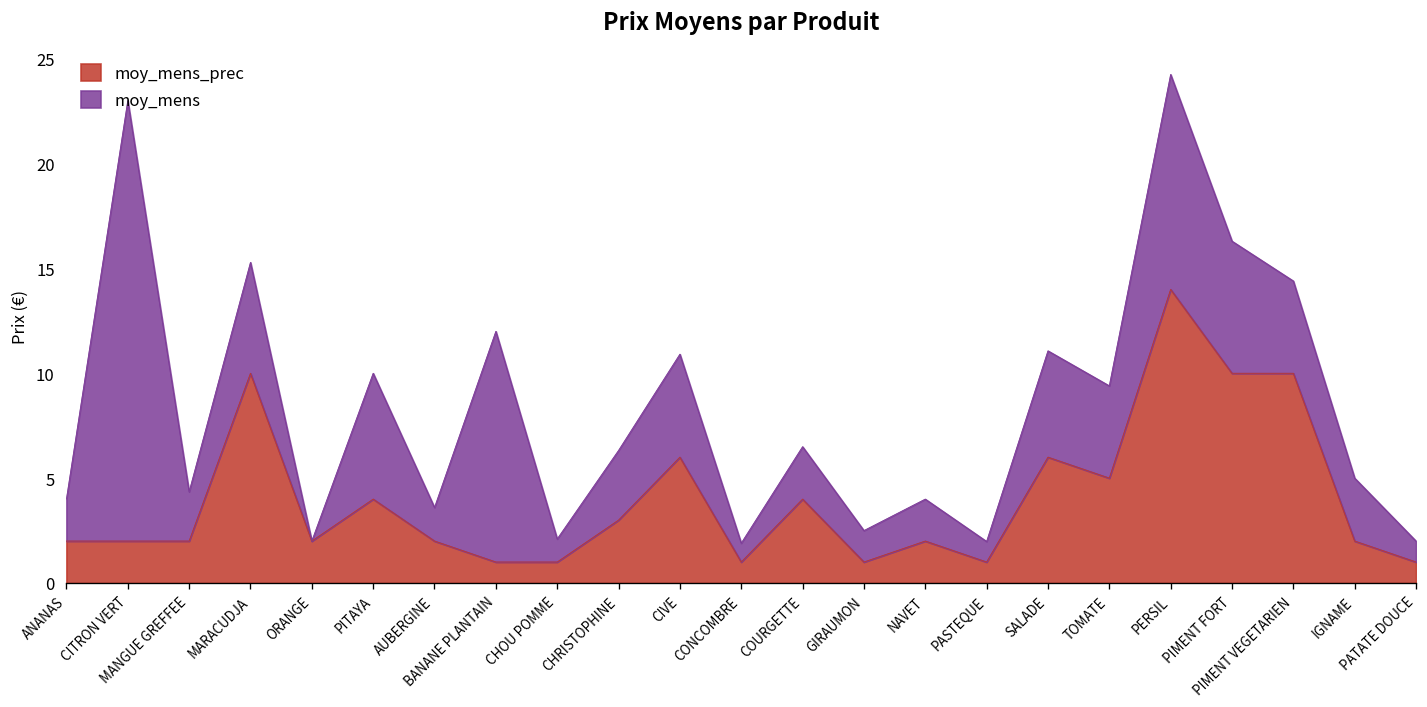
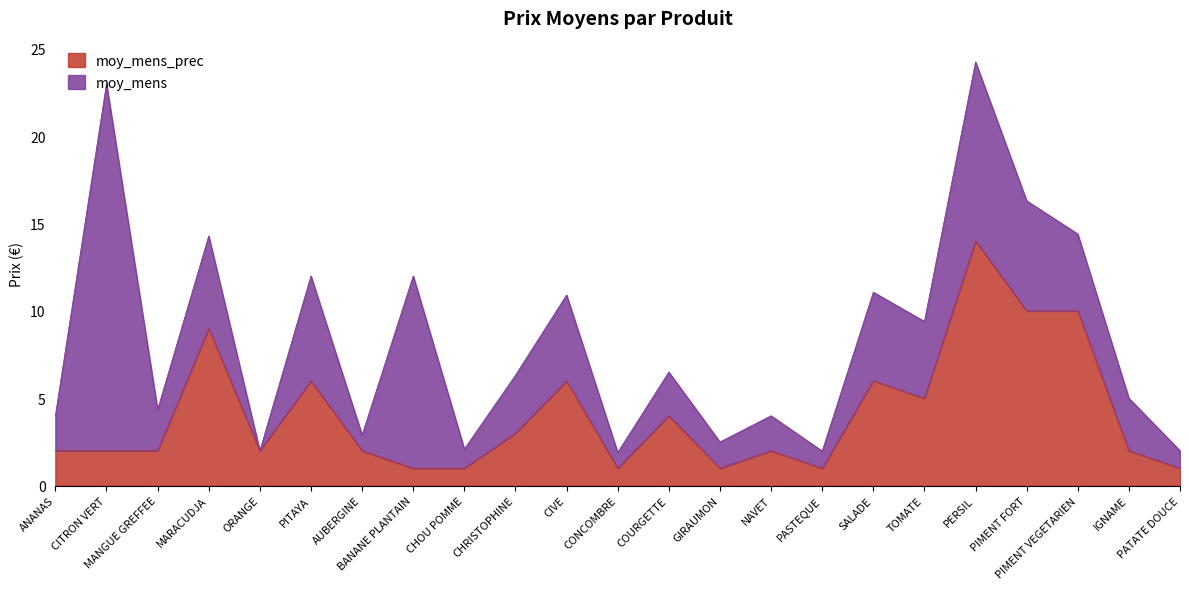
  {
    "moy_mens_prec": {
      "ANANAS": 2,
      "CITRON VERT": 2,
      "MANGUE GREFFEE": 2,
-     "MARACUDJA": 10,
-     "PITAYA": 4,
+     "MARACUDJA": 9,
+     "PITAYA": 6,
      "AUBERGINE": 2,
      "BANANE PLANTAIN": 1,
      "CHOU POMME": 1,
      "CHRISTOPHINE": 3,
      "CIVE": 6,
      "CONCOMBRE": 1,
      "COURGETTE": 4,
      "GIRAUMON": 1,
      "NAVET": 2,
      "PASTEQUE": 1,
      "SALADE": 6,
      "TOMATE": 5,
      "PERSIL": 14,
      "PIMENT FORT": 10,
      "PIMENT VEGETARIEN": 10,
      "IGNAME": 2,
      "PATATE DOUCE": 1
    },
    "moy_mens": {
      "ANANAS": 2.0,
      "CITRON VERT": 21.0,
      "MANGUE GREFFEE": 2.3,
      "MARACUDJA": 5.3,
      "PITAYA": 6.0,
-     "AUBERGINE": 1.6,
+     "AUBERGINE": 0.9,
      "BANANE PLANTAIN": 11.0,
      "CHOU POMME": 1.1,
      "CHRISTOPHINE": 3.3,
      "CIVE": 4.9,
      "CONCOMBRE": 0.9,
      "COURGETTE": 2.5,
      "GIRAUMON": 1.5,
      "NAVET": 2.0,
      "PASTEQUE": 1.0,
      "SALADE": 5.1,
      "TOMATE": 4.4,
      "PERSIL": 10.3,
      "PIMENT FORT": 6.3,
      "PIMENT VEGETARIEN": 4.4,
      "IGNAME": 3.0,
      "PATATE DOUCE": 1.0
    }
  }
